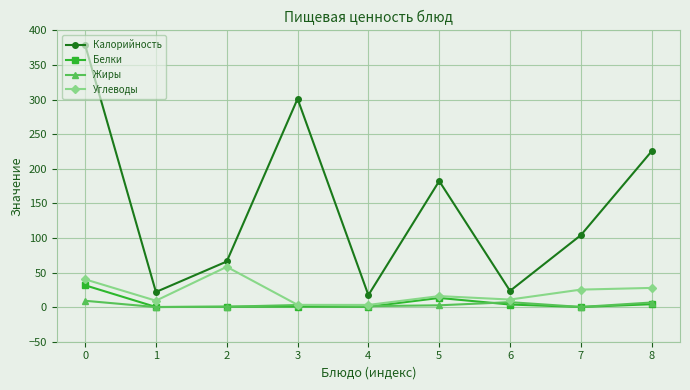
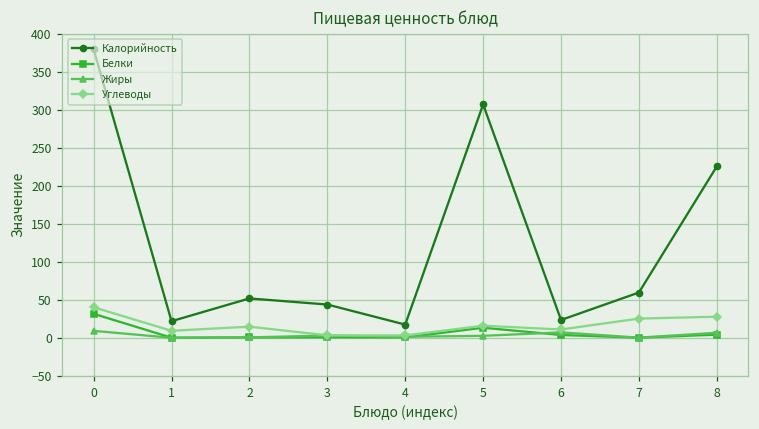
  {
    "Калорийность": {
      "1": 20,
-     "2": 70,
-     "3": 300,
+     "2": 50,
+     "3": 40,
      "4": 20,
-     "5": 180,
+     "5": 310,
      "6": 20,
-     "7": 100,
+     "7": 60,
      "8": 230
    },
    "Углеводы": {
      "0": 40,
      "1": 10,
-     "2": 60,
+     "2": 10,
      "6": 10,
      "7": 30,
      "8": 30
    }
  }
